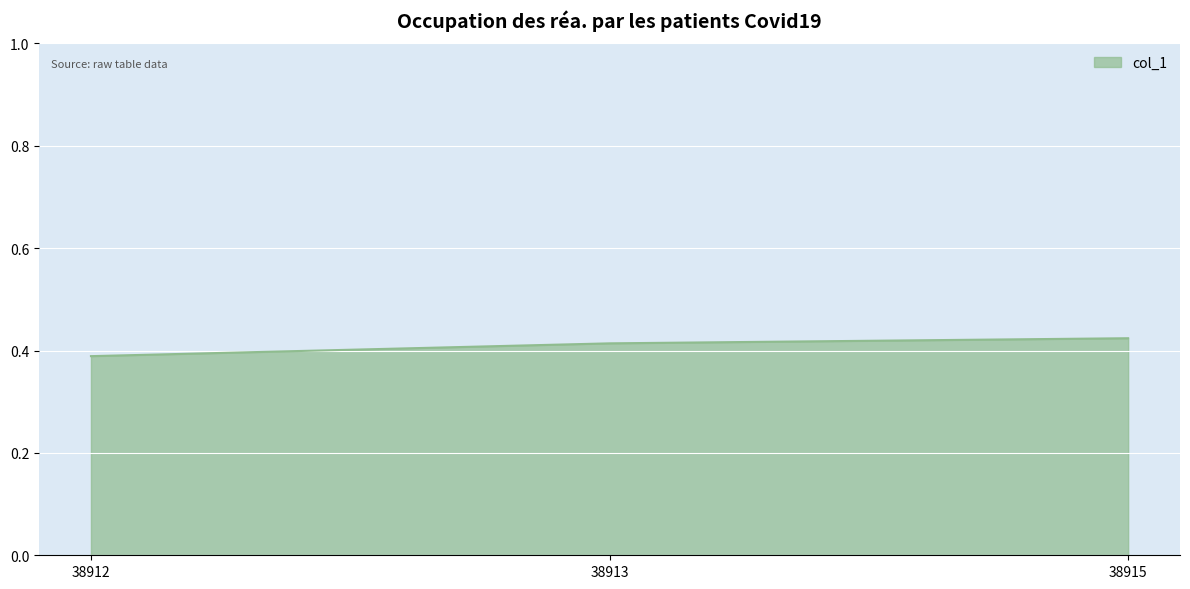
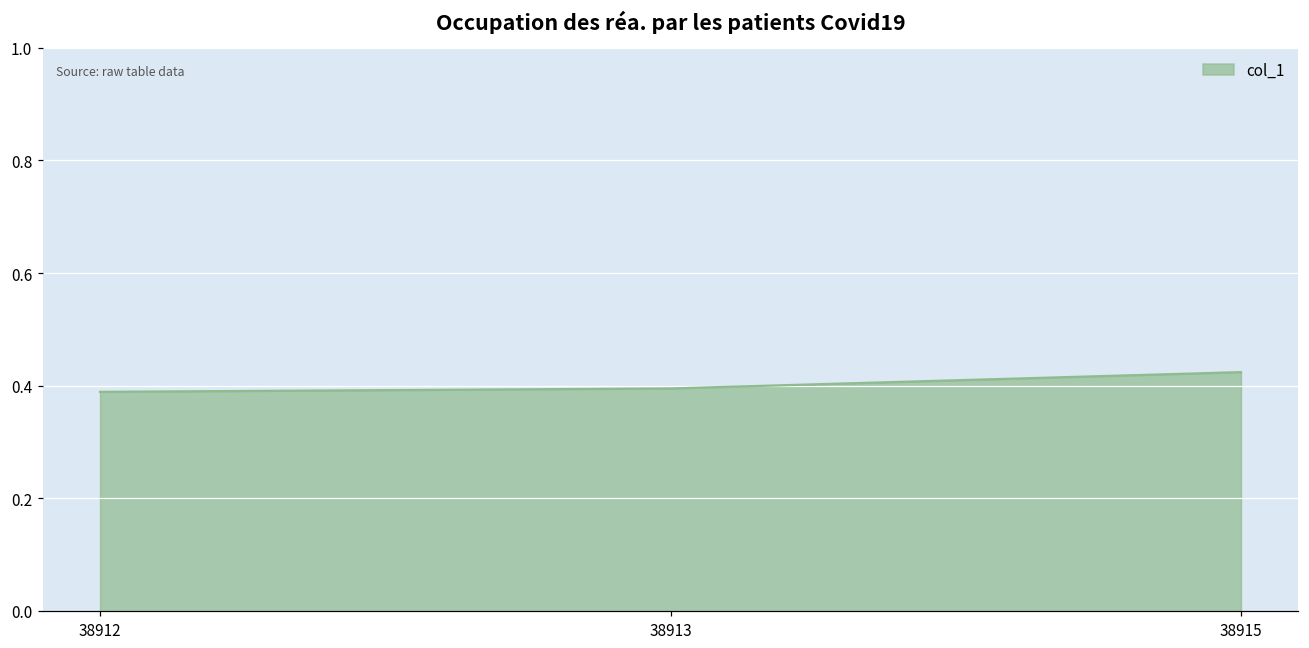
  {
    "38912": 0.39,
-   "38913": 0.41,
+   "38913": 0.40,
    "38915": 0.42
  }
